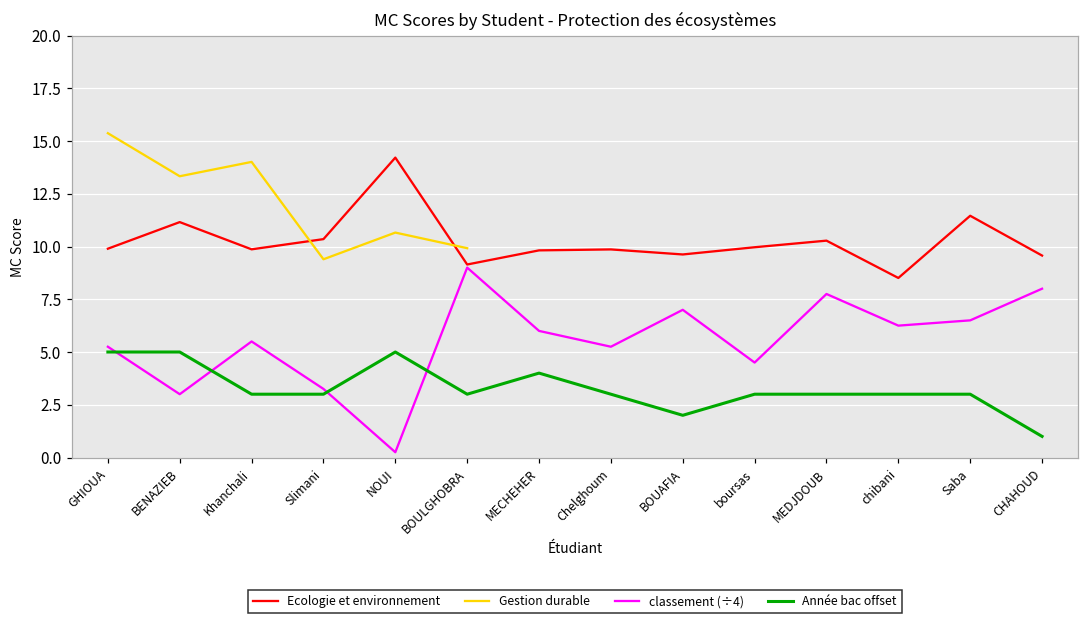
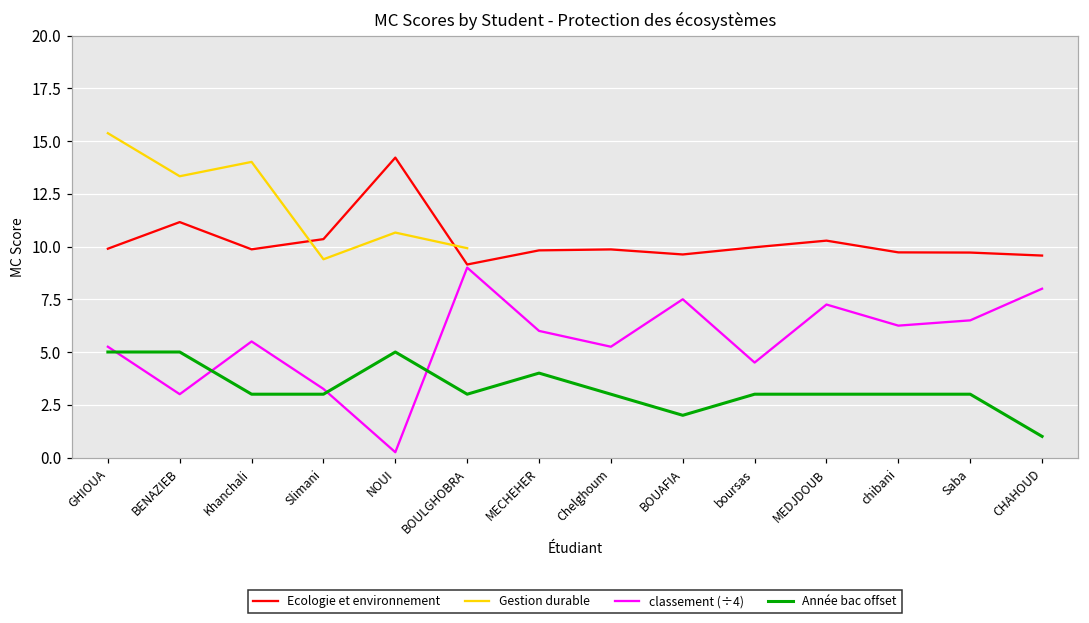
  {
    "Ecologie et environnement": {
      "GHIOUA": 9.9,
      "BENAZIEB": 11.2,
      "Khanchali": 9.9,
      "Slimani": 10.4,
      "NOUI": 14.2,
      "BOULGHOBRA": 9.1,
      "MECHEHER": 9.8,
      "Chelghoum": 9.9,
      "BOUAFIA": 9.6,
      "boursas": 10.0,
      "MEDJDOUB": 10.3,
-     "chibani": 8.5,
-     "Saba": 11.5,
+     "chibani": 9.7,
+     "Saba": 9.7,
      "CHAHOUD": 9.6
    },
    "Gestion durable": {
      "GHIOUA": 15.4,
      "BENAZIEB": 13.3,
      "Khanchali": 14.0,
      "Slimani": 9.4,
      "NOUI": 10.7,
      "BOULGHOBRA": 9.9
    },
    "classement (÷4)": {
      "GHIOUA": 5.3,
      "BENAZIEB": 3.0,
      "Khanchali": 5.5,
      "Slimani": 3.3,
      "NOUI": 0.3,
      "BOULGHOBRA": 9.0,
      "MECHEHER": 6.0,
      "Chelghoum": 5.3,
-     "BOUAFIA": 7.0,
+     "BOUAFIA": 7.5,
      "boursas": 4.5,
-     "MEDJDOUB": 7.8,
+     "MEDJDOUB": 7.3,
      "chibani": 6.3,
      "Saba": 6.5,
      "CHAHOUD": 8.0
    },
    "Année bac offset": {
      "GHIOUA": 5.0,
      "BENAZIEB": 5.0,
      "Khanchali": 3.0,
      "Slimani": 3.0,
      "NOUI": 5.0,
      "BOULGHOBRA": 3.0,
      "MECHEHER": 4.0,
      "Chelghoum": 3.0,
      "BOUAFIA": 2.0,
      "boursas": 3.0,
      "MEDJDOUB": 3.0,
      "chibani": 3.0,
      "Saba": 3.0,
      "CHAHOUD": 1.0
    }
  }
